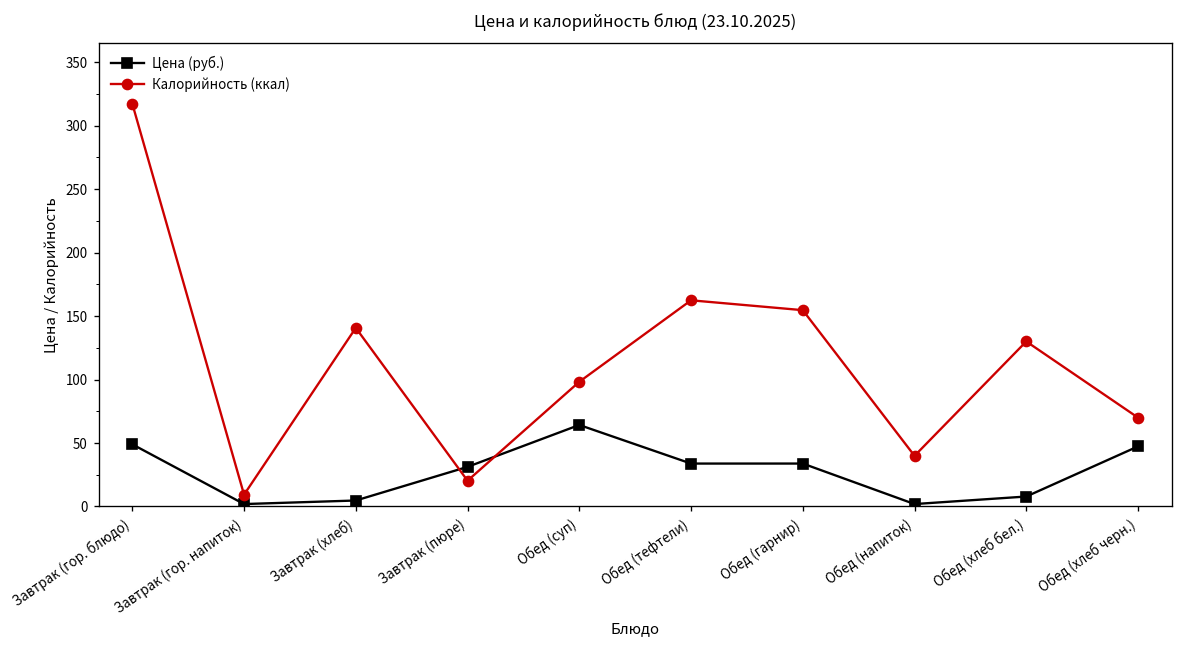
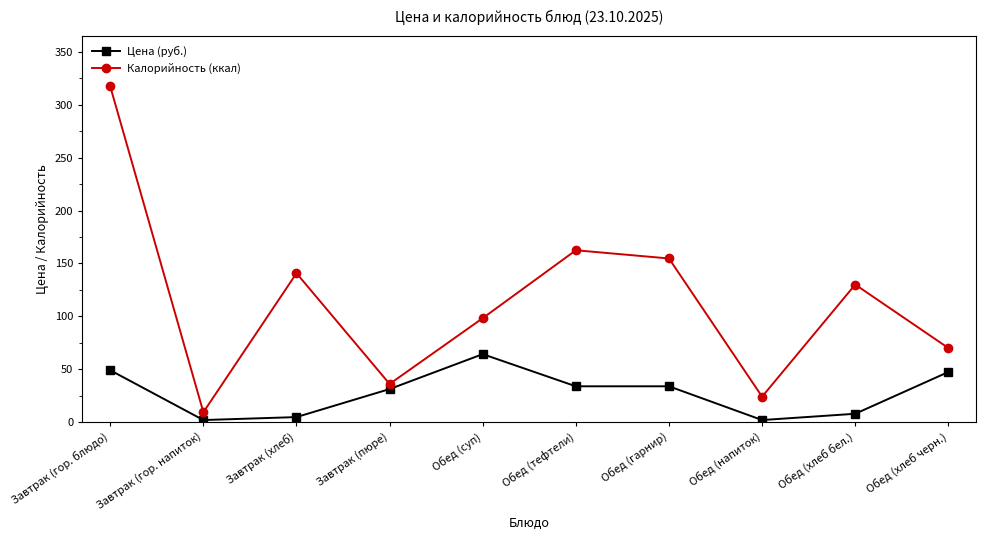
  {
    "Цена (руб.)": {
      "Завтрак (гор. блюдо)": 49,
      "Завтрак (гор. напиток)": 2,
      "Завтрак (хлеб)": 5,
      "Завтрак (пюре)": 31,
      "Обед (суп)": 64,
      "Обед (тефтели)": 34,
      "Обед (гарнир)": 34,
      "Обед (напиток)": 2,
      "Обед (хлеб бел.)": 8,
      "Обед (хлеб черн.)": 47
    },
    "Калорийность (ккал)": {
      "Завтрак (гор. блюдо)": 317,
      "Завтрак (гор. напиток)": 9,
      "Завтрак (хлеб)": 141,
-     "Завтрак (пюре)": 20,
+     "Завтрак (пюре)": 36,
      "Обед (суп)": 98,
      "Обед (тефтели)": 162,
      "Обед (гарнир)": 155,
-     "Обед (напиток)": 40,
+     "Обед (напиток)": 24,
      "Обед (хлеб бел.)": 130,
      "Обед (хлеб черн.)": 70
    }
  }
